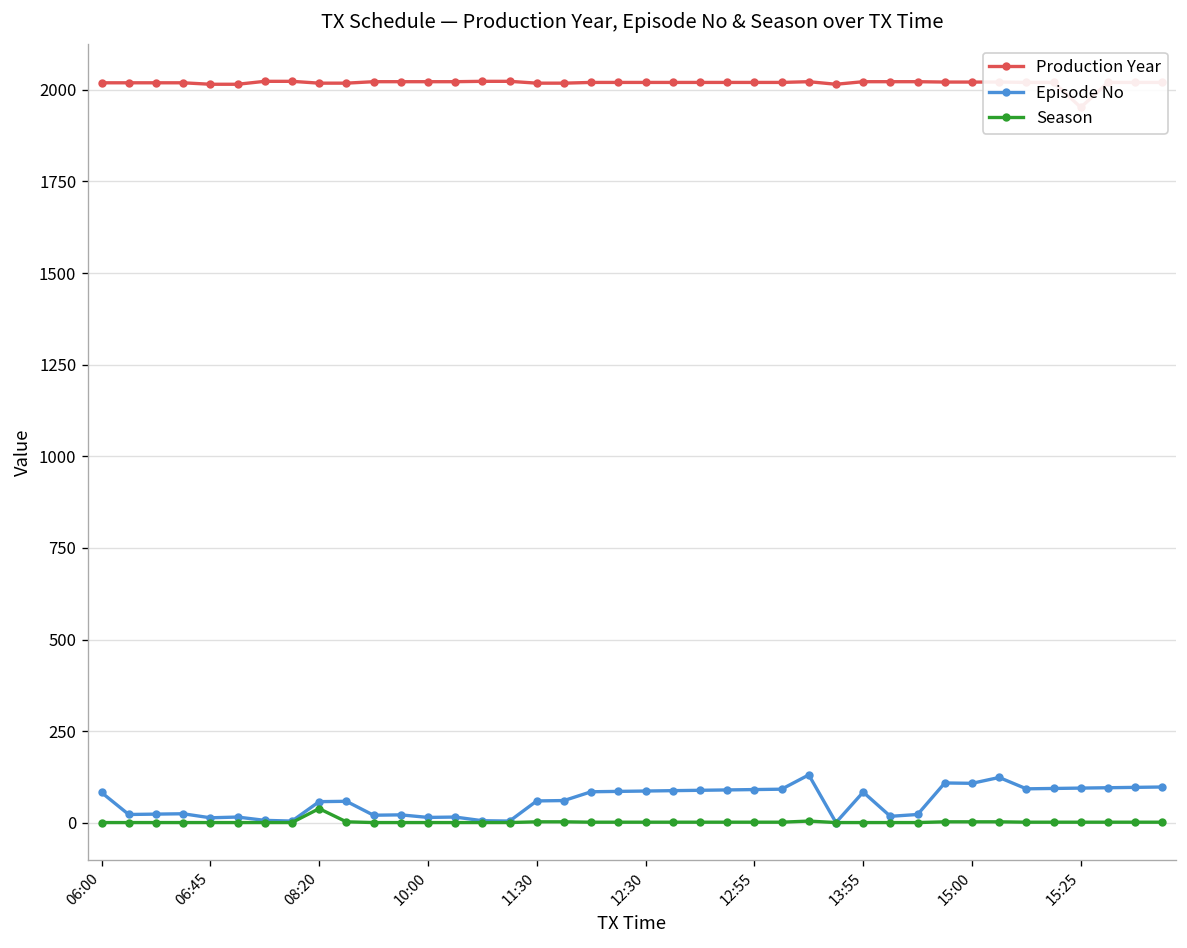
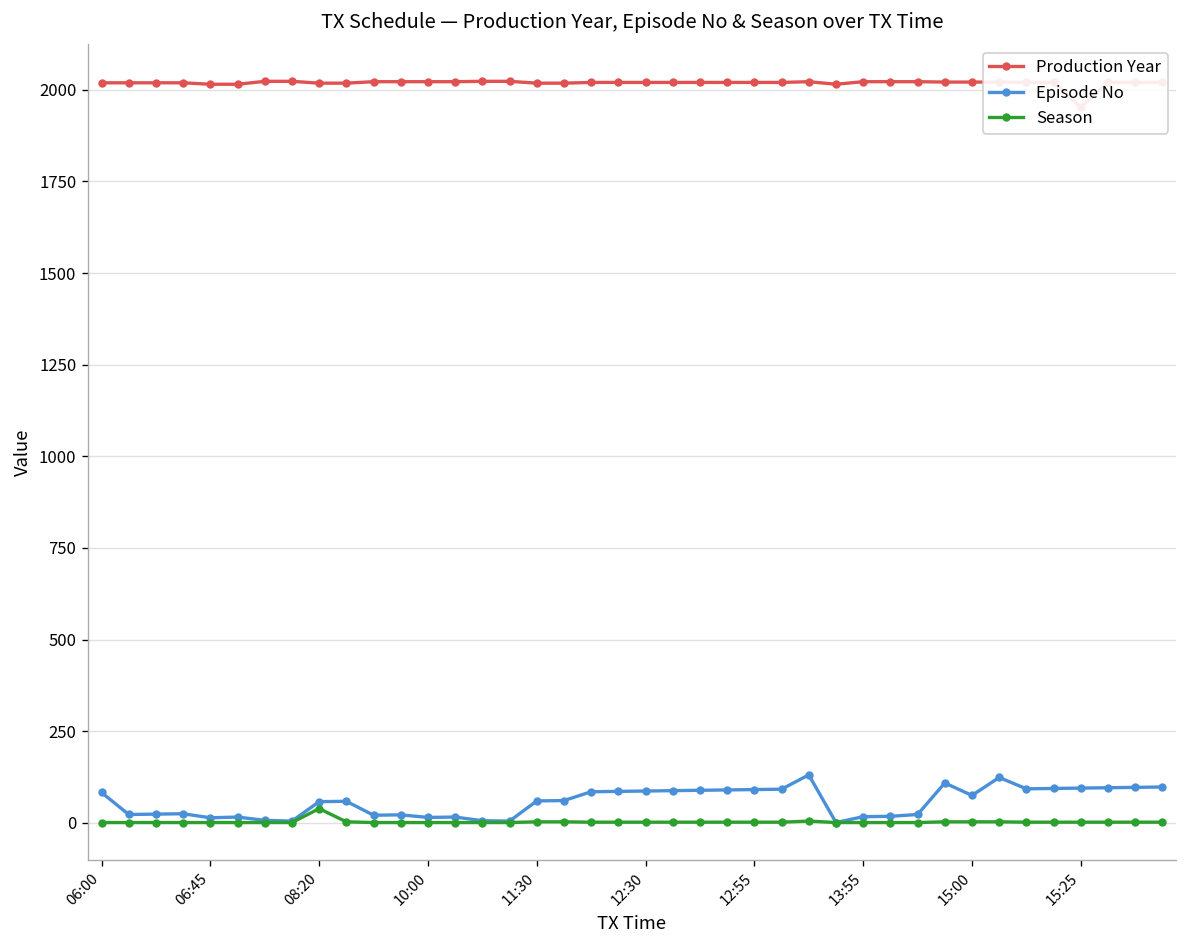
  {
    "Production Year": {
      "06:00": 2020,
      "06:45": 2020,
      "08:20": 2020,
      "10:00": 2020,
      "11:30": 2020,
      "12:30": 2020,
      "12:55": 2020,
      "13:55": 2020,
      "15:00": 2020
    },
    "Episode No": {
      "06:00": 80,
      "06:45": 10,
      "08:20": 60,
      "10:00": 20,
      "11:30": 60,
      "12:30": 90,
      "12:55": 90,
-     "13:55": 80,
-     "15:00": 110,
+     "13:55": 20,
+     "15:00": 80,
      "15:25": 100
    },
    "Season": {
      "06:00": 0,
      "06:45": 0,
      "08:20": 40,
      "10:00": 0,
      "11:30": 0,
      "12:30": 0,
      "12:55": 0,
      "13:55": 0,
      "15:00": 0,
      "15:25": 0
    }
  }
